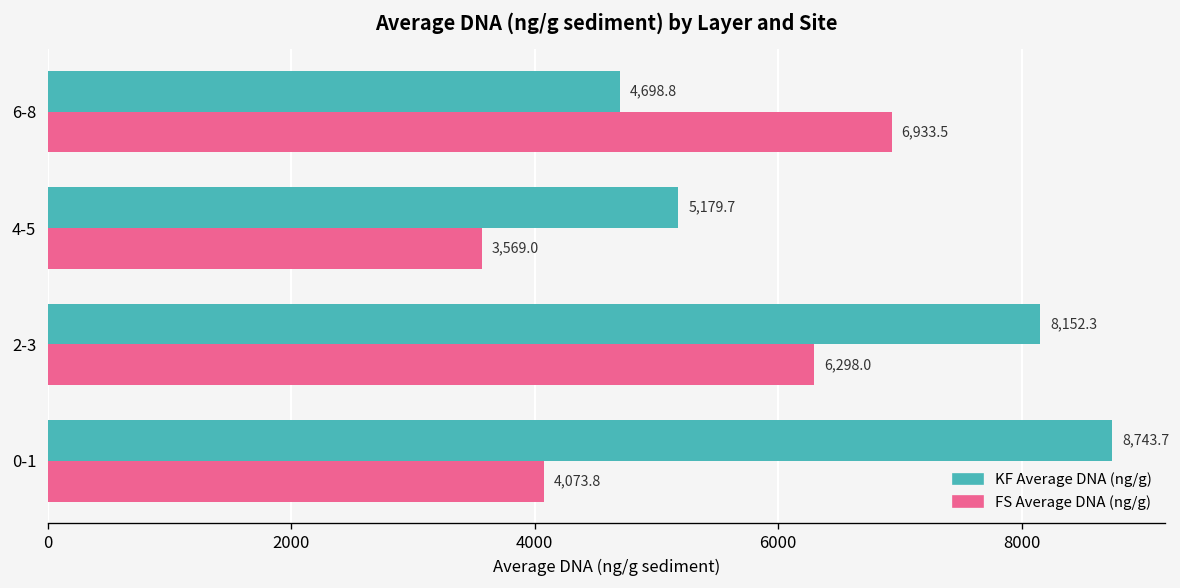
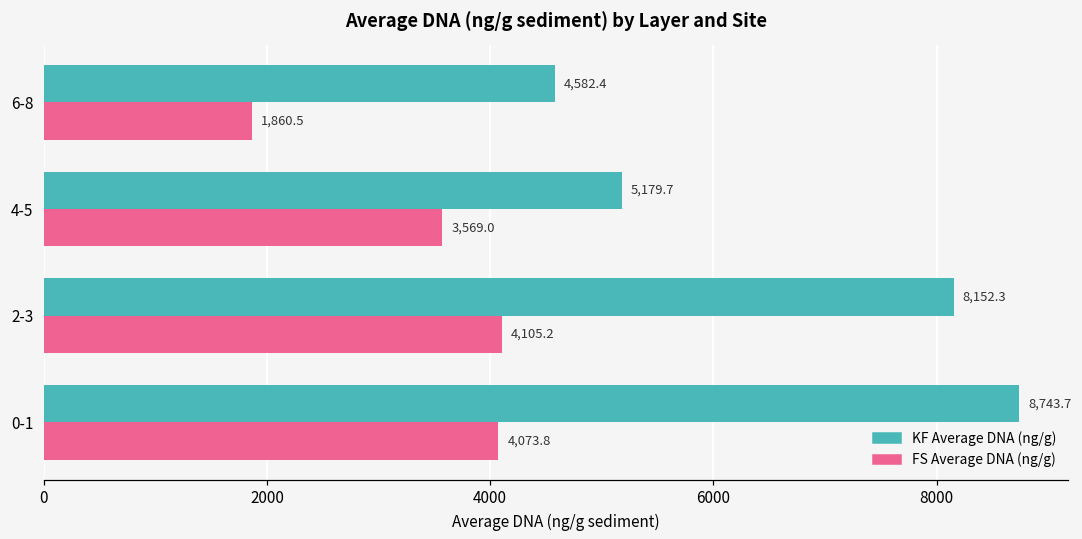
  {
    "KF Average DNA (ng/g)": {
-     "6-8": "4,698.8",
+     "6-8": "4,582.4",
      "4-5": "5,179.7",
      "2-3": "8,152.3",
      "0-1": "8,743.7"
    },
    "FS Average DNA (ng/g)": {
-     "6-8": "6,933.5",
+     "6-8": "1,860.5",
      "4-5": "3,569.0",
-     "2-3": "6,298.0",
+     "2-3": "4,105.2",
      "0-1": "4,073.8"
    }
  }
